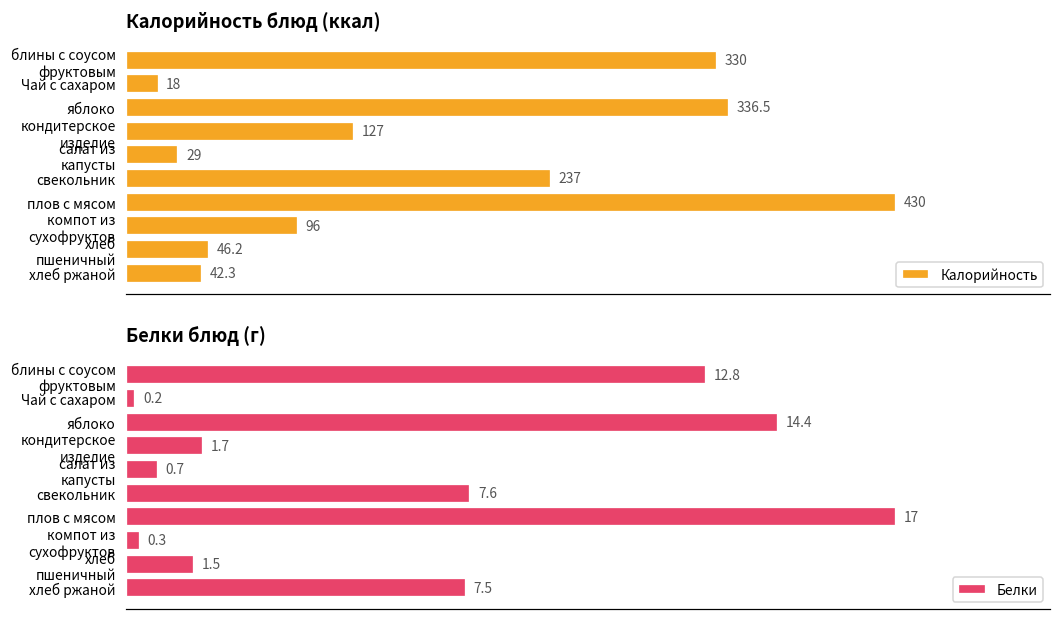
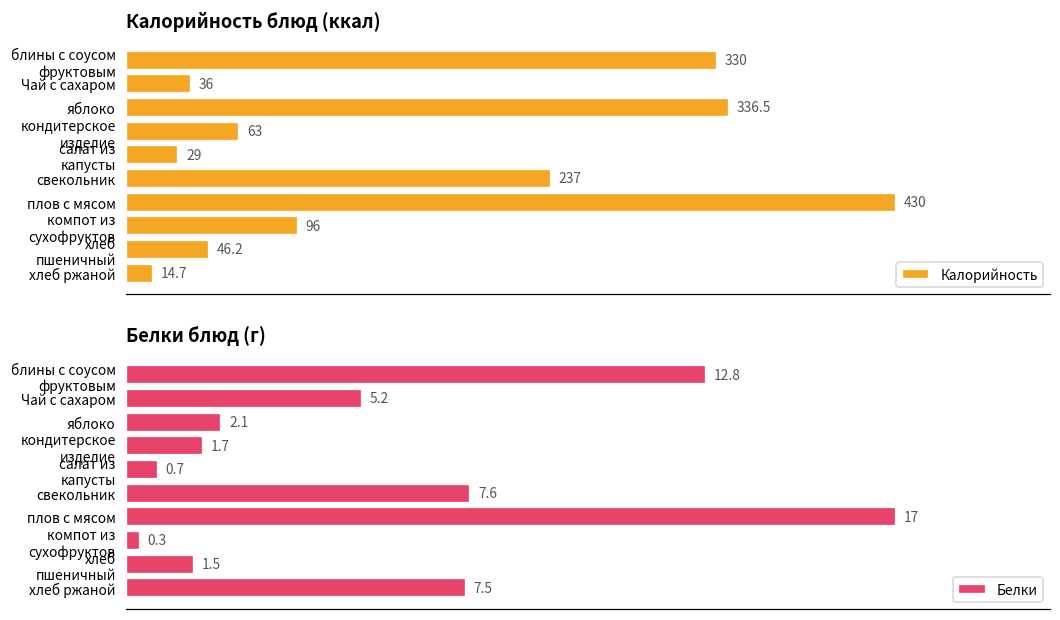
  {
    "Калорийность блюд (ккал)": {
      "блины с соусом фруктовым": 330,
-     "Чай с сахаром": 18,
+     "Чай с сахаром": 36,
      "яблоко": 336.5,
-     "кондитерское изделие": 127,
+     "кондитерское изделие": 63,
      "свекольник": 237,
      "плов с мясом": 430,
-     "хлеб ржаной": 42.3
+     "хлеб ржаной": 14.7
    },
    "Белки блюд (г)": {
      "блины с соусом фруктовым": 12.8,
-     "Чай с сахаром": 0.2,
-     "яблоко": 14.4,
+     "Чай с сахаром": 5.2,
+     "яблоко": 2.1,
      "кондитерское изделие": 1.7,
      "свекольник": 7.6,
      "плов с мясом": 17,
      "хлеб ржаной": 7.5
    }
  }
